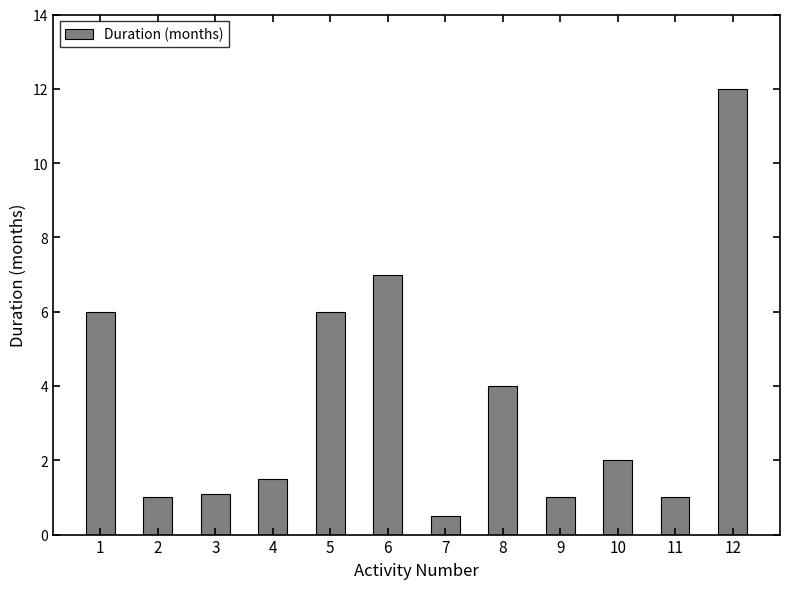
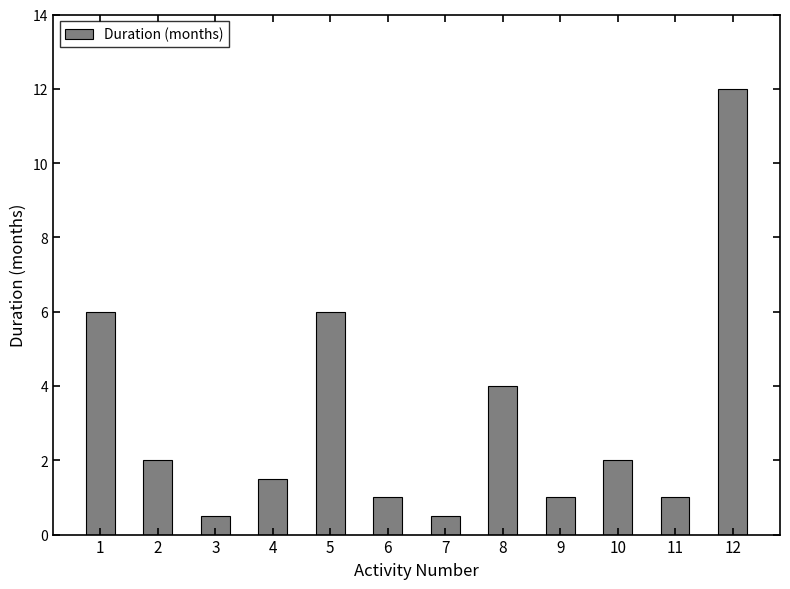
  {
    "1": 6.0,
-   "2": 1,
-   "3": 1.1,
+   "2": 2,
+   "3": 0.5,
    "4": 1.5,
    "5": 6.0,
-   "6": 7,
+   "6": 1,
    "7": 0.5,
    "8": 4.0,
    "9": 1.0,
    "10": 2.0,
    "11": 1.0,
    "12": 12.0
  }
